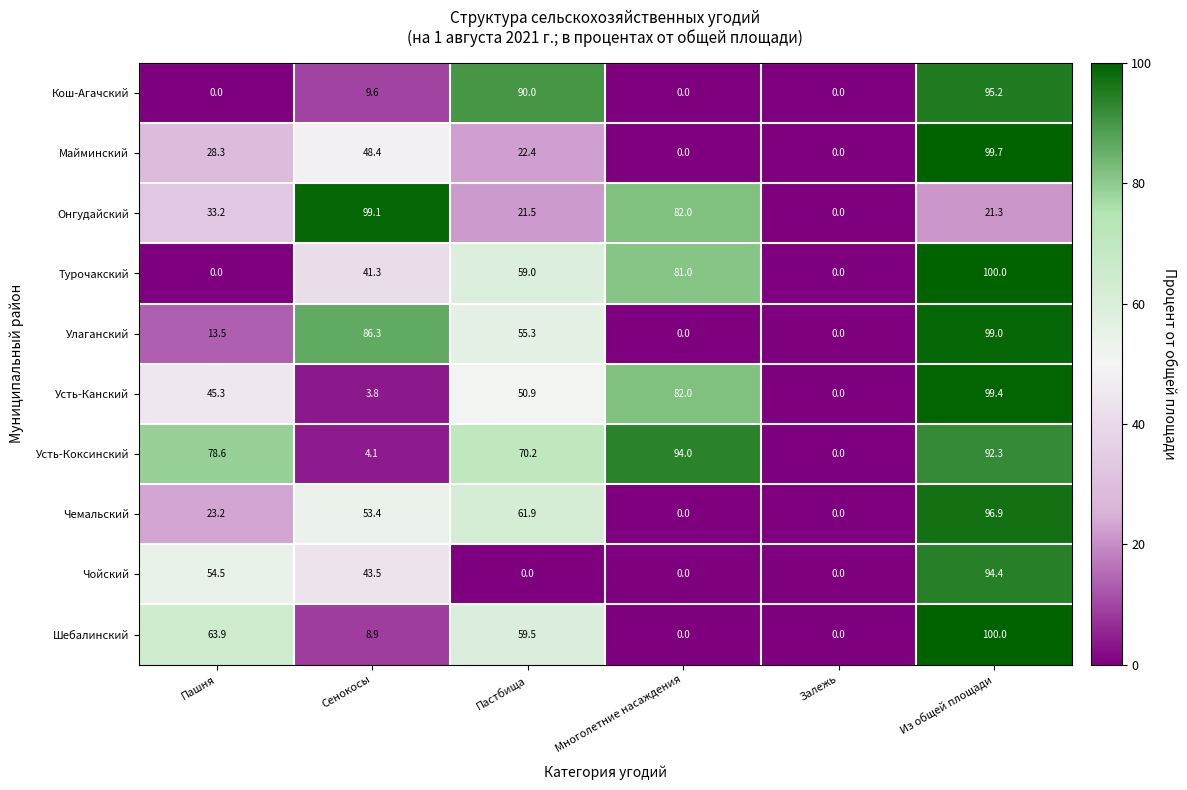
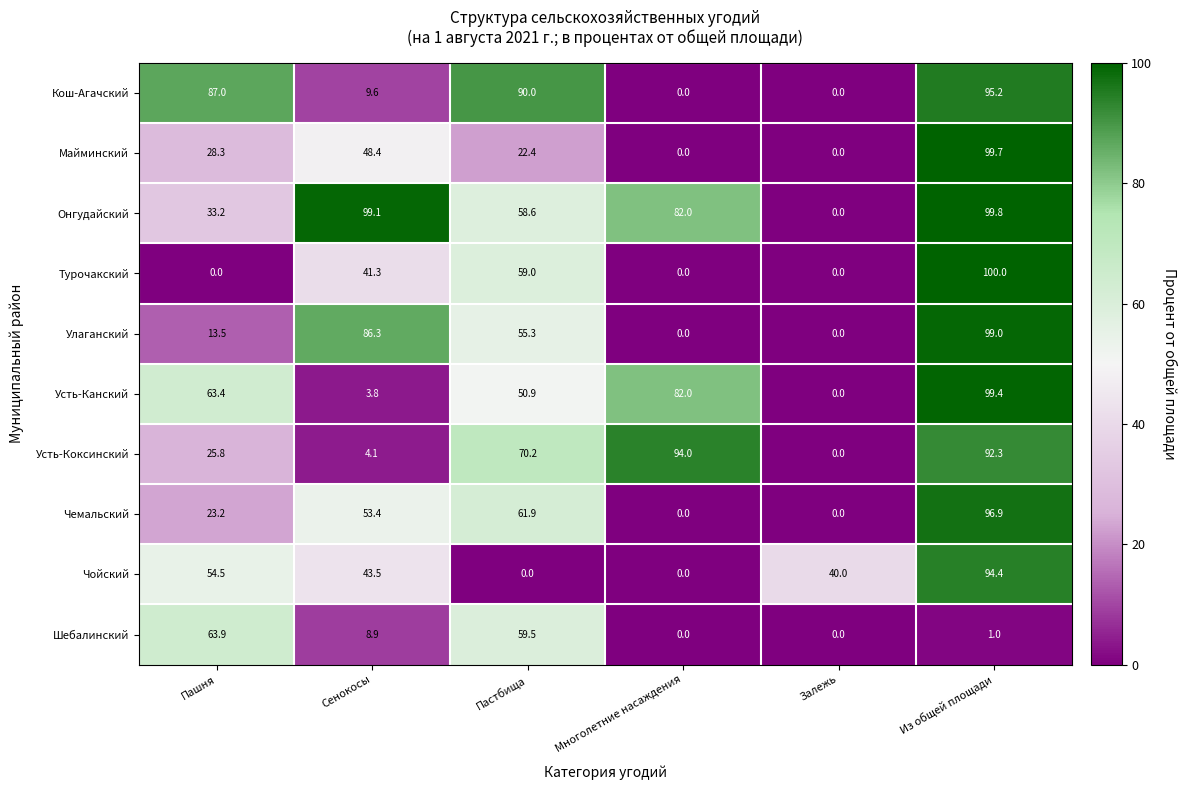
  {
    "Кош-Агачский": {
-     "Пашня": 0.0,
+     "Пашня": 87.0,
      "Сенокосы": 9.6,
      "Пастбища": 90.0,
      "Многолетние насаждения": 0.0,
      "Залежь": 0.0,
      "Из общей площади": 95.2
    },
    "Майминский": {
      "Пашня": 28.3,
      "Сенокосы": 48.4,
      "Пастбища": 22.4,
      "Многолетние насаждения": 0.0,
      "Залежь": 0.0,
      "Из общей площади": 99.7
    },
    "Онгудайский": {
      "Пашня": 33.2,
      "Сенокосы": 99.1,
-     "Пастбища": 21.5,
+     "Пастбища": 58.6,
      "Многолетние насаждения": 82.0,
      "Залежь": 0.0,
-     "Из общей площади": 21.3
+     "Из общей площади": 99.8
    },
    "Турочакский": {
      "Пашня": 0.0,
      "Сенокосы": 41.3,
      "Пастбища": 59.0,
-     "Многолетние насаждения": 81.0,
+     "Многолетние насаждения": 0.0,
      "Залежь": 0.0,
      "Из общей площади": 100.0
    },
    "Улаганский": {
      "Пашня": 13.5,
      "Сенокосы": 86.3,
      "Пастбища": 55.3,
      "Многолетние насаждения": 0.0,
      "Залежь": 0.0,
      "Из общей площади": 99.0
    },
    "Усть-Канский": {
-     "Пашня": 45.3,
+     "Пашня": 63.4,
      "Сенокосы": 3.8,
      "Пастбища": 50.9,
      "Многолетние насаждения": 82.0,
      "Залежь": 0.0,
      "Из общей площади": 99.4
    },
    "Усть-Коксинский": {
-     "Пашня": 78.6,
+     "Пашня": 25.8,
      "Сенокосы": 4.1,
      "Пастбища": 70.2,
      "Многолетние насаждения": 94.0,
      "Залежь": 0.0,
      "Из общей площади": 92.3
    },
    "Чемальский": {
      "Пашня": 23.2,
      "Сенокосы": 53.4,
      "Пастбища": 61.9,
      "Многолетние насаждения": 0.0,
      "Залежь": 0.0,
      "Из общей площади": 96.9
    },
    "Чойский": {
      "Пашня": 54.5,
      "Сенокосы": 43.5,
      "Пастбища": 0.0,
      "Многолетние насаждения": 0.0,
-     "Залежь": 0.0,
+     "Залежь": 40.0,
      "Из общей площади": 94.4
    },
    "Шебалинский": {
      "Пашня": 63.9,
      "Сенокосы": 8.9,
      "Пастбища": 59.5,
      "Многолетние насаждения": 0.0,
      "Залежь": 0.0,
-     "Из общей площади": 100.0
+     "Из общей площади": 1.0
    }
  }
